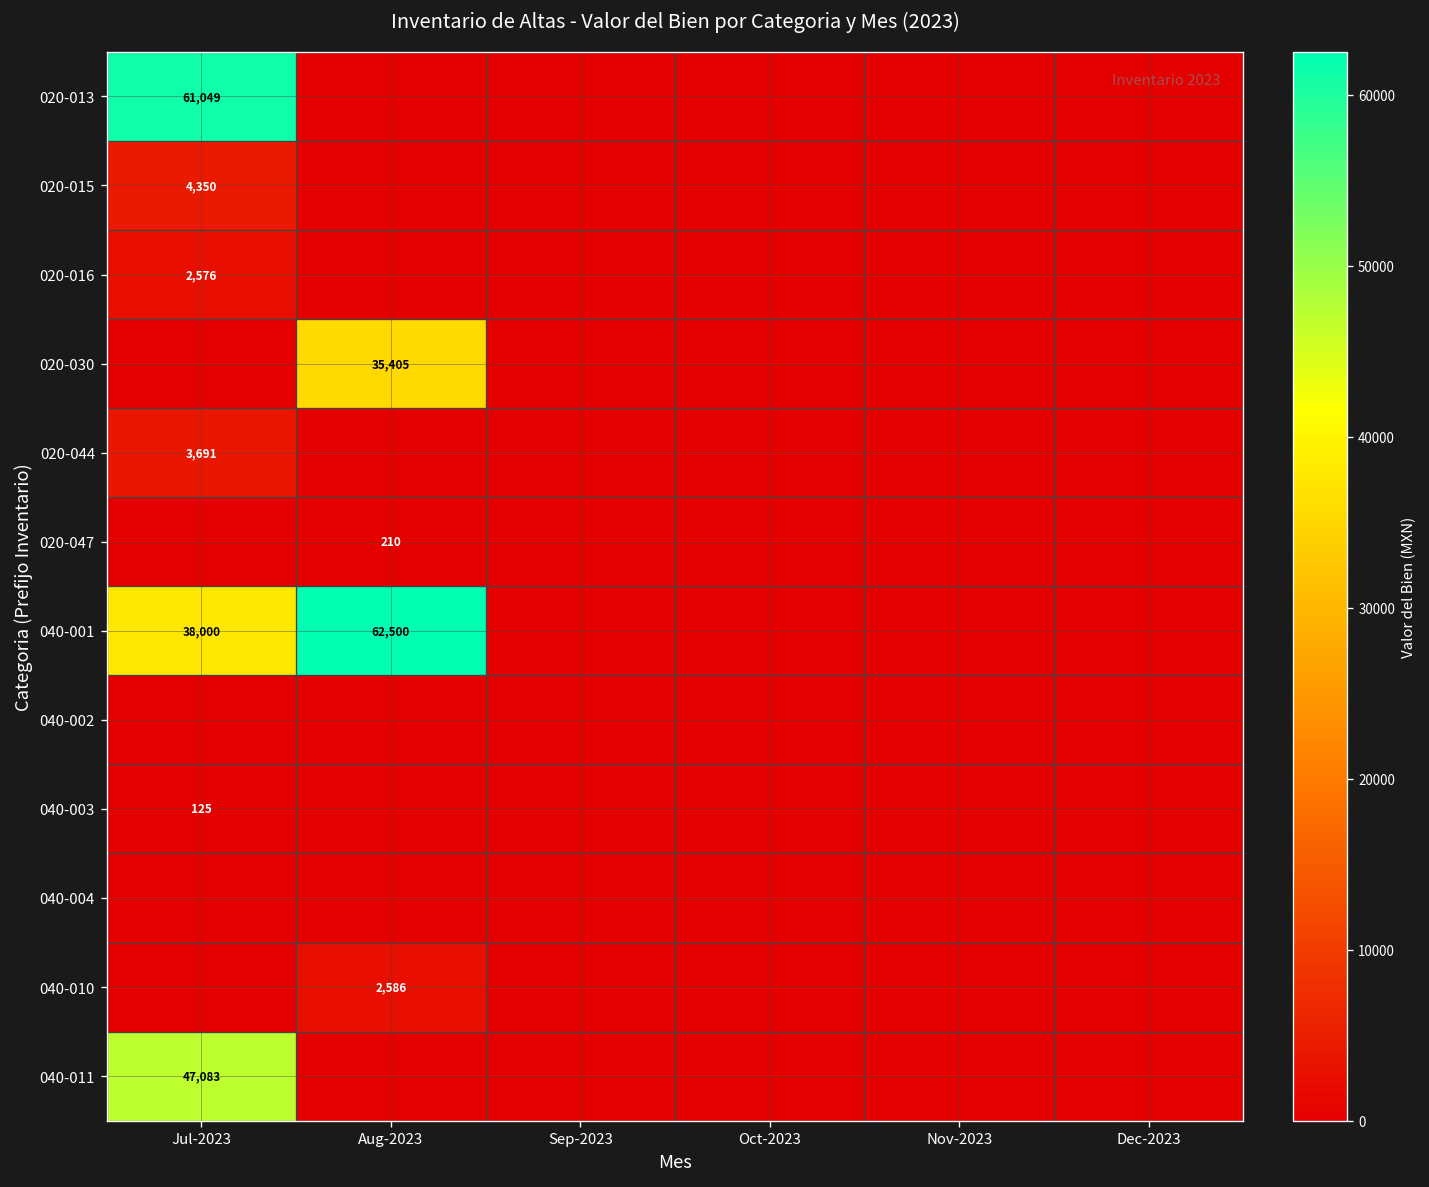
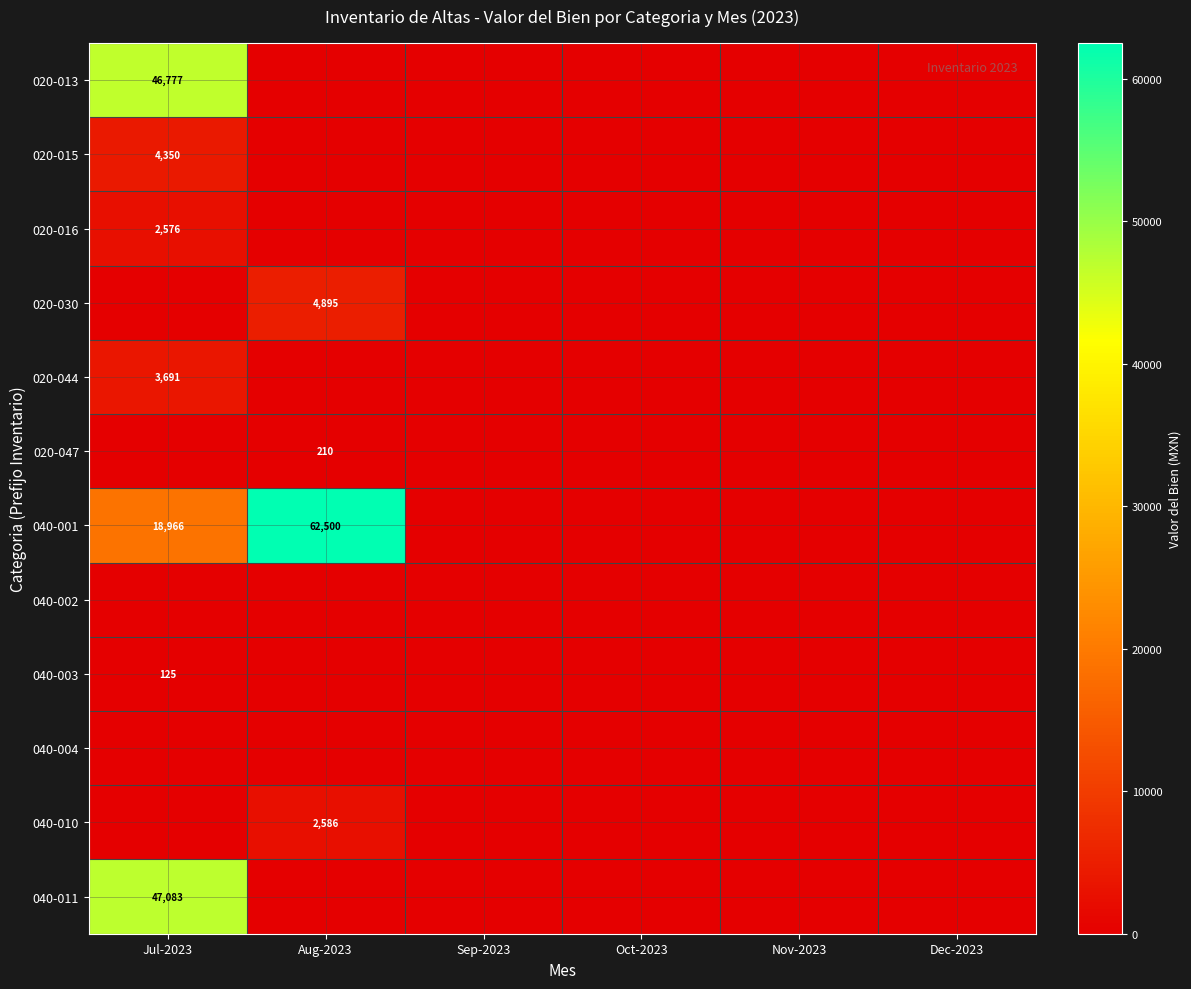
  {
    "020-013": {
-     "Jul-2023": "61,049",
+     "Jul-2023": "46,777",
      "Dec-2023": "2023"
    },
    "020-015": {
      "Jul-2023": "4,350"
    },
    "020-016": {
      "Jul-2023": "2,576"
    },
    "020-030": {
-     "Aug-2023": "35,405"
+     "Aug-2023": "4,895"
    },
    "020-044": {
      "Jul-2023": "3,691"
    },
    "020-047": {
      "Aug-2023": "210"
    },
    "040-001": {
-     "Jul-2023": "38,000",
+     "Jul-2023": "18,966",
      "Aug-2023": "62,500"
    },
    "040-003": {
      "Jul-2023": "125"
    },
    "040-010": {
      "Aug-2023": "2,586"
    },
    "040-011": {
      "Jul-2023": "47,083"
    }
  }
